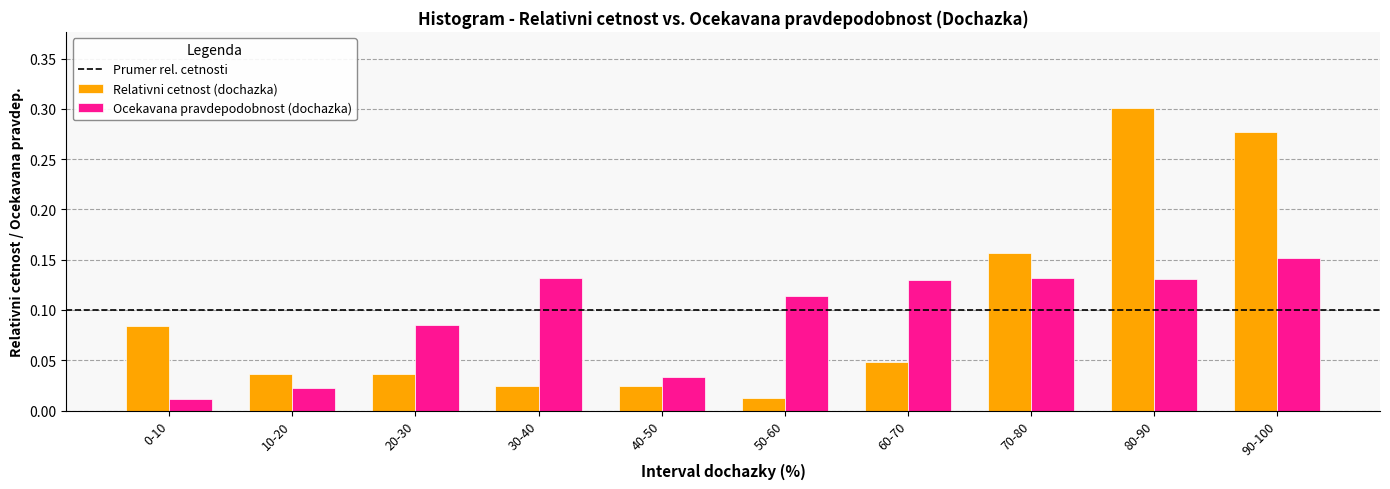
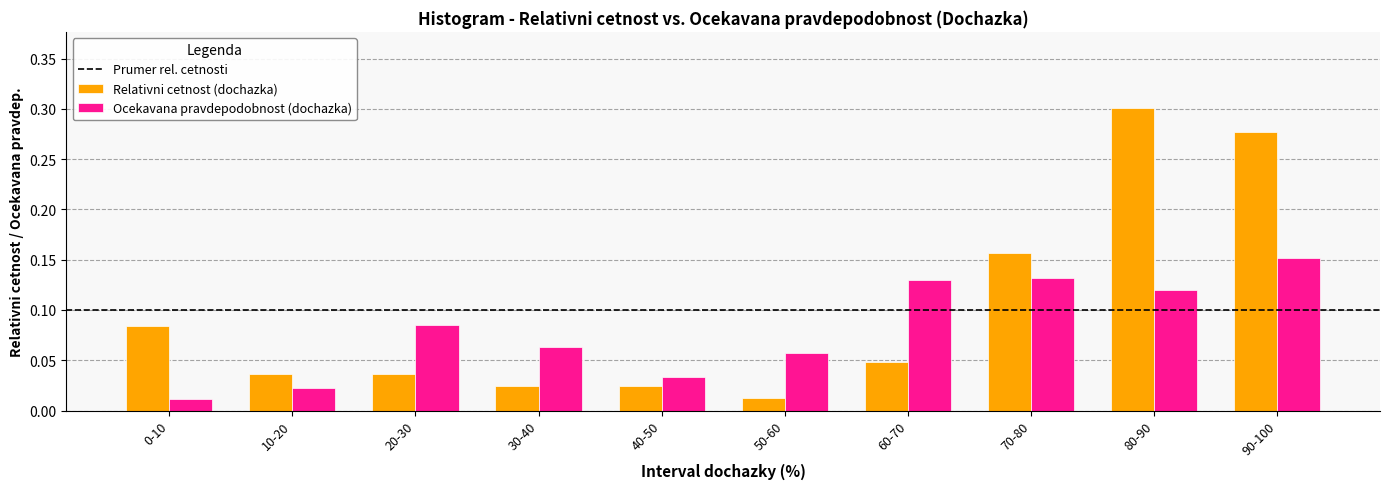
  {
    "Relativni cetnost (dochazka)": {
      "0-10": 0.084,
      "10-20": 0.036,
      "20-30": 0.036,
      "30-40": 0.024,
      "40-50": 0.024,
      "50-60": 0.012,
      "60-70": 0.048,
      "70-80": 0.157,
      "80-90": 0.301,
      "90-100": 0.277
    },
    "Ocekavana pravdepodobnost (dochazka)": {
      "0-10": 0.012,
      "10-20": 0.023,
      "20-30": 0.085,
-     "30-40": 0.132,
+     "30-40": 0.064,
      "40-50": 0.033,
-     "50-60": 0.114,
+     "50-60": 0.057,
      "60-70": 0.130,
      "70-80": 0.132,
-     "80-90": 0.131,
+     "80-90": 0.120,
      "90-100": 0.152
    }
  }
